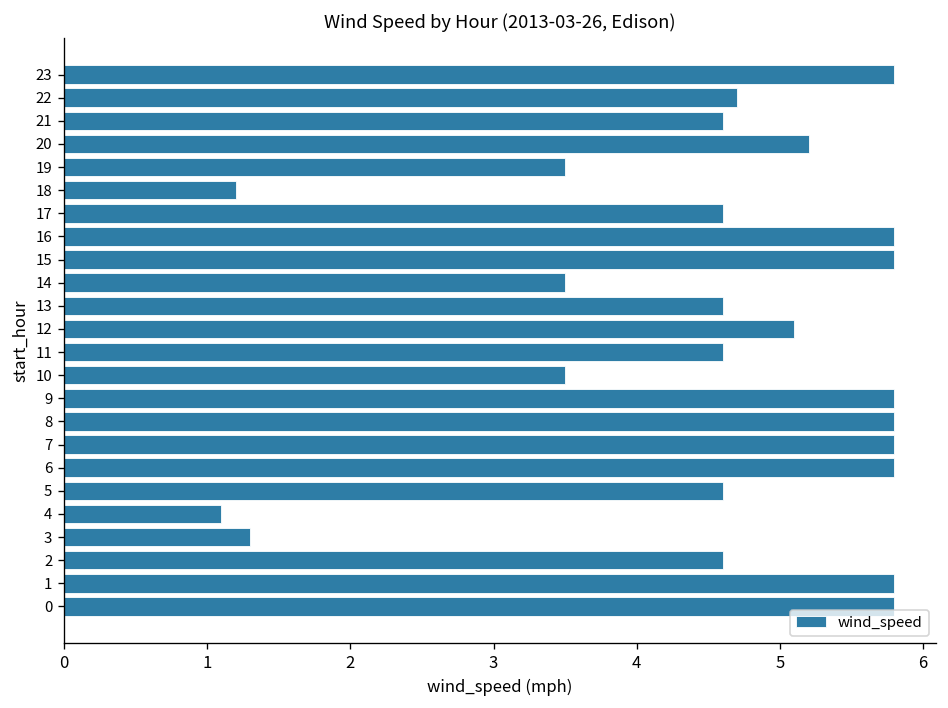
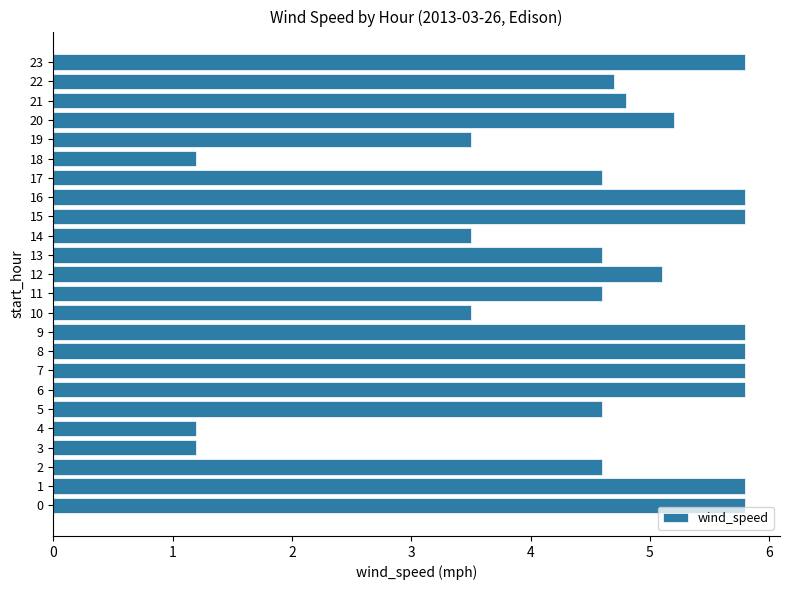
  {
    "23": 5.8,
    "22": 4.7,
-   "21": 4.6,
+   "21": 4.8,
    "20": 5.2,
    "19": 3.5,
    "18": 1.2,
    "17": 4.6,
    "16": 5.8,
    "15": 5.8,
    "14": 3.5,
    "13": 4.6,
    "12": 5.1,
    "11": 4.6,
    "10": 3.5,
    "9": 5.8,
    "8": 5.8,
    "7": 5.8,
    "6": 5.8,
    "5": 4.6,
-   "4": 1.1,
-   "3": 1.3,
+   "4": 1.2,
+   "3": 1.2,
    "2": 4.6,
    "1": 5.8,
    "0": 5.8
  }
